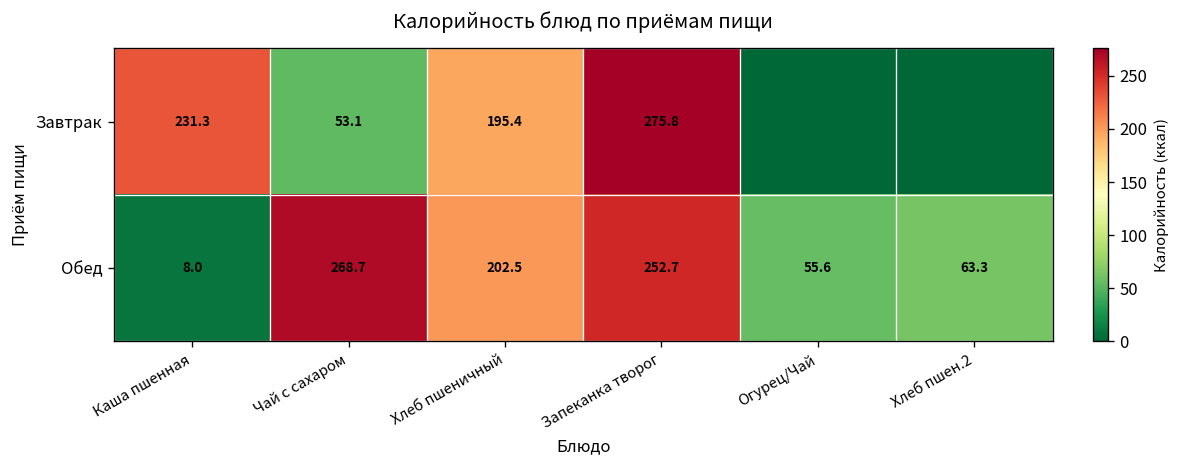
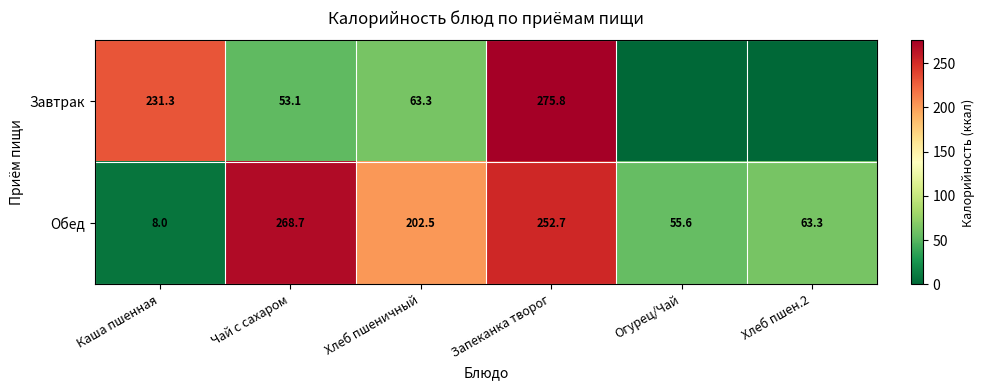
  {
    "Завтрак": {
      "Каша пшенная": 231.3,
      "Чай с сахаром": 53.1,
-     "Хлеб пшеничный": 195.4,
+     "Хлеб пшеничный": 63.3,
      "Запеканка творог": 275.8
    },
    "Обед": {
      "Каша пшенная": 8.0,
      "Чай с сахаром": 268.7,
      "Хлеб пшеничный": 202.5,
      "Запеканка творог": 252.7,
      "Огурец/Чай": 55.6,
      "Хлеб пшен.2": 63.3
    }
  }
